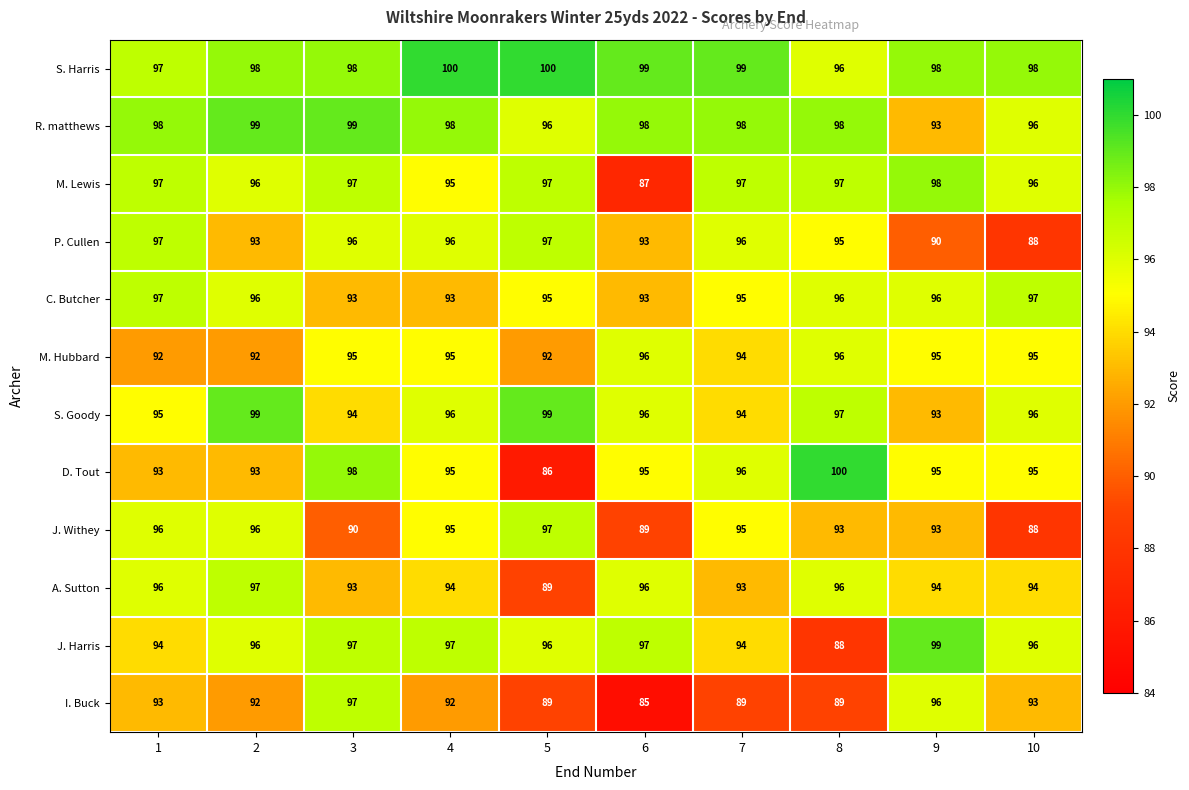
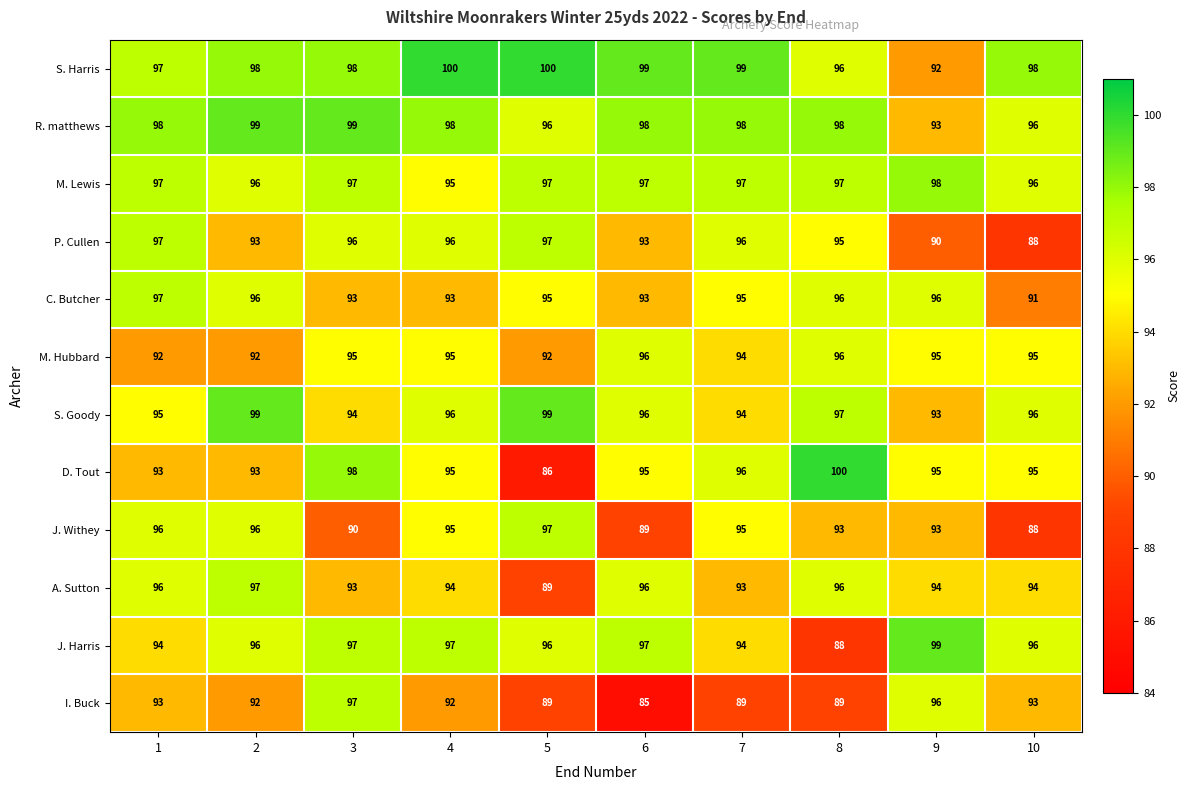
  {
    "S. Harris": {
      "1": 97,
      "2": 98,
      "3": 98,
      "4": 100,
      "5": 100,
      "6": 99,
      "7": 99,
      "8": 96,
-     "9": 98,
+     "9": 92,
      "10": 98
    },
    "R. matthews": {
      "1": 98,
      "2": 99,
      "3": 99,
      "4": 98,
      "5": 96,
      "6": 98,
      "7": 98,
      "8": 98,
      "9": 93,
      "10": 96
    },
    "M. Lewis": {
      "1": 97,
      "2": 96,
      "3": 97,
      "4": 95,
      "5": 97,
-     "6": 87,
+     "6": 97,
      "7": 97,
      "8": 97,
      "9": 98,
      "10": 96
    },
    "P. Cullen": {
      "1": 97,
      "2": 93,
      "3": 96,
      "4": 96,
      "5": 97,
      "6": 93,
      "7": 96,
      "8": 95,
      "9": 90,
      "10": 88
    },
    "C. Butcher": {
      "1": 97,
      "2": 96,
      "3": 93,
      "4": 93,
      "5": 95,
      "6": 93,
      "7": 95,
      "8": 96,
      "9": 96,
-     "10": 97
+     "10": 91
    },
    "M. Hubbard": {
      "1": 92,
      "2": 92,
      "3": 95,
      "4": 95,
      "5": 92,
      "6": 96,
      "7": 94,
      "8": 96,
      "9": 95,
      "10": 95
    },
    "S. Goody": {
      "1": 95,
      "2": 99,
      "3": 94,
      "4": 96,
      "5": 99,
      "6": 96,
      "7": 94,
      "8": 97,
      "9": 93,
      "10": 96
    },
    "D. Tout": {
      "1": 93,
      "2": 93,
      "3": 98,
      "4": 95,
      "5": 86,
      "6": 95,
      "7": 96,
      "8": 100,
      "9": 95,
      "10": 95
    },
    "J. Withey": {
      "1": 96,
      "2": 96,
      "3": 90,
      "4": 95,
      "5": 97,
      "6": 89,
      "7": 95,
      "8": 93,
      "9": 93,
      "10": 88
    },
    "A. Sutton": {
      "1": 96,
      "2": 97,
      "3": 93,
      "4": 94,
      "5": 89,
      "6": 96,
      "7": 93,
      "8": 96,
      "9": 94,
      "10": 94
    },
    "J. Harris": {
      "1": 94,
      "2": 96,
      "3": 97,
      "4": 97,
      "5": 96,
      "6": 97,
      "7": 94,
      "8": 88,
      "9": 99,
      "10": 96
    },
    "I. Buck": {
      "1": 93,
      "2": 92,
      "3": 97,
      "4": 92,
      "5": 89,
      "6": 85,
      "7": 89,
      "8": 89,
      "9": 96,
      "10": 93
    }
  }
